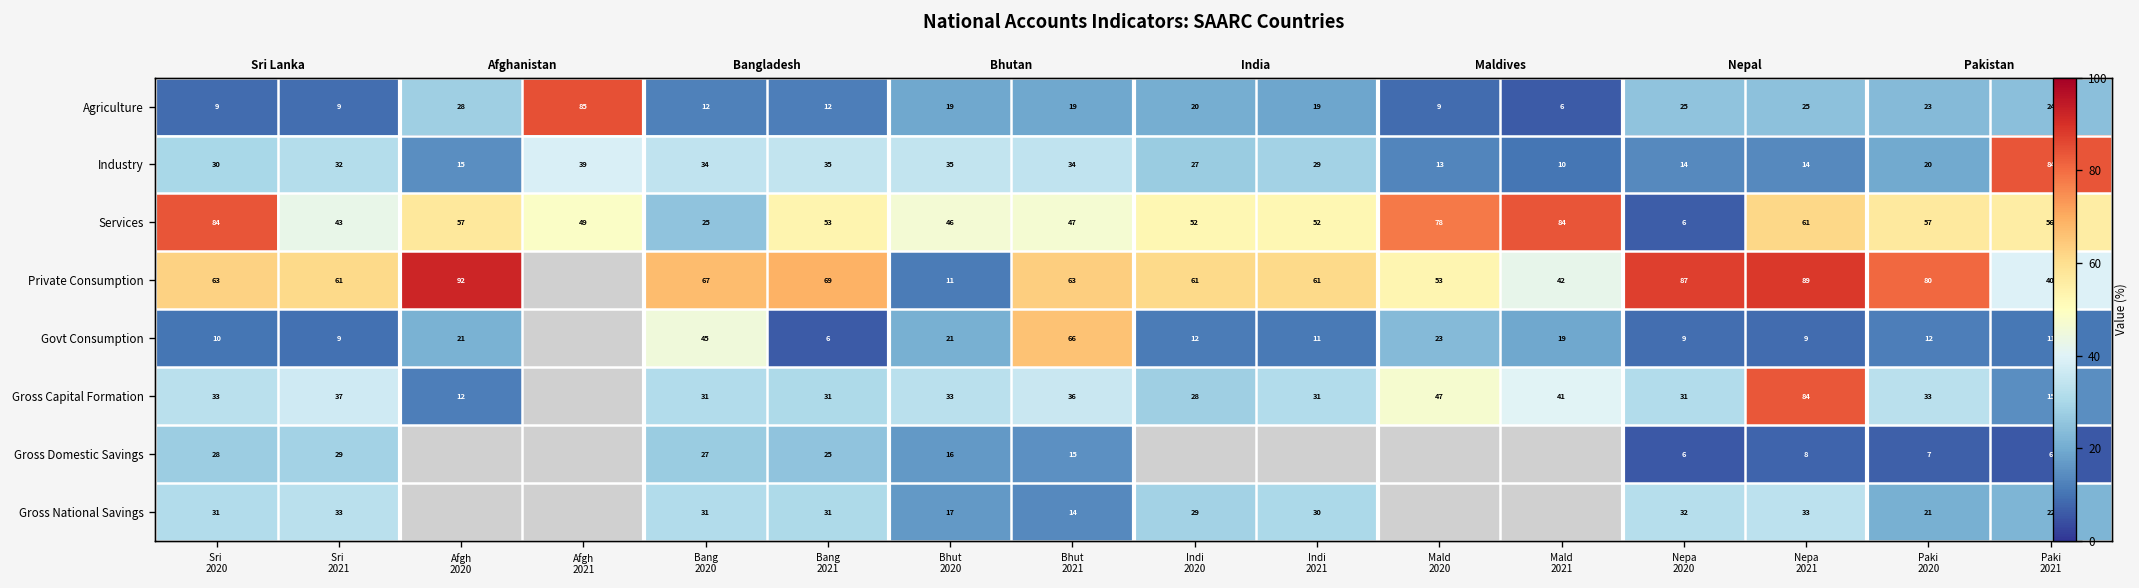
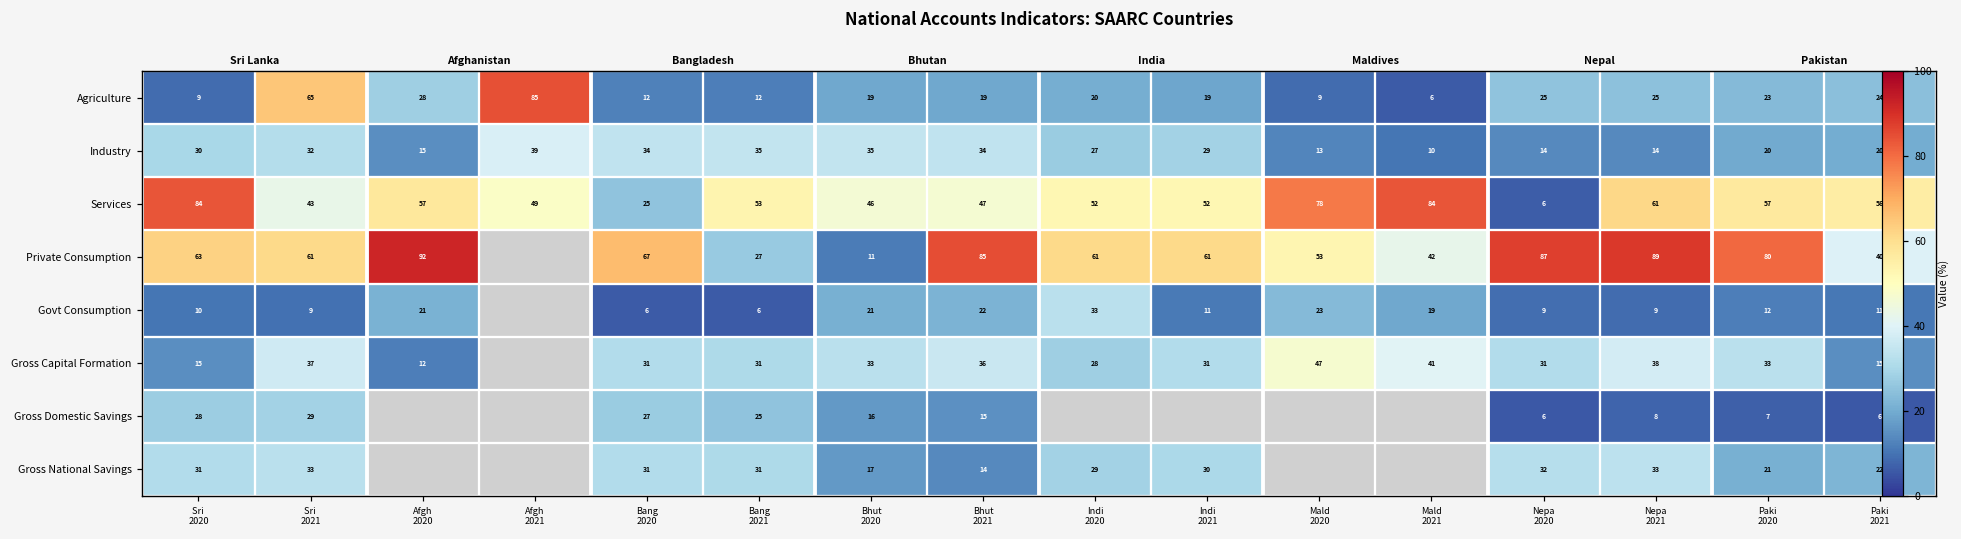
  {
    "Agriculture": {
      "Sri 2020": 9,
-     "Sri 2021": 9,
+     "Sri 2021": 65,
      "Afgh 2020": 28,
      "Afgh 2021": 85,
      "Bang 2020": 12,
      "Bang 2021": 12,
      "Bhut 2020": 19,
      "Bhut 2021": 19,
      "Indi 2020": 20,
      "Indi 2021": 19,
      "Mald 2020": 9,
      "Mald 2021": 6,
      "Nepa 2020": 25,
      "Nepa 2021": 25,
      "Paki 2020": 23,
      "Paki 2021": 24
    },
    "Industry": {
      "Sri 2020": 30,
      "Sri 2021": 32,
      "Afgh 2020": 15,
      "Afgh 2021": 39,
      "Bang 2020": 34,
      "Bang 2021": 35,
      "Bhut 2020": 35,
      "Bhut 2021": 34,
      "Indi 2020": 27,
      "Indi 2021": 29,
      "Mald 2020": 13,
      "Mald 2021": 10,
      "Nepa 2020": 14,
      "Nepa 2021": 14,
      "Paki 2020": 20,
-     "Paki 2021": 84
+     "Paki 2021": 20
    },
    "Services": {
      "Sri 2020": 84,
      "Sri 2021": 43,
      "Afgh 2020": 57,
      "Afgh 2021": 49,
      "Bang 2020": 25,
      "Bang 2021": 53,
      "Bhut 2020": 46,
      "Bhut 2021": 47,
      "Indi 2020": 52,
      "Indi 2021": 52,
      "Mald 2020": 78,
      "Mald 2021": 84,
      "Nepa 2020": 6,
      "Nepa 2021": 61,
      "Paki 2020": 57,
      "Paki 2021": 56
    },
    "Private Consumption": {
      "Sri 2020": 63,
      "Sri 2021": 61,
      "Afgh 2020": 92,
      "Bang 2020": 67,
-     "Bang 2021": 69,
+     "Bang 2021": 27,
      "Bhut 2020": 11,
-     "Bhut 2021": 63,
+     "Bhut 2021": 85,
      "Indi 2020": 61,
      "Indi 2021": 61,
      "Mald 2020": 53,
      "Mald 2021": 42,
      "Nepa 2020": 87,
      "Nepa 2021": 89,
      "Paki 2020": 80,
      "Paki 2021": 40
    },
    "Govt Consumption": {
      "Sri 2020": 10,
      "Sri 2021": 9,
      "Afgh 2020": 21,
-     "Bang 2020": 45,
+     "Bang 2020": 6,
      "Bang 2021": 6,
      "Bhut 2020": 21,
-     "Bhut 2021": 66,
-     "Indi 2020": 12,
+     "Bhut 2021": 22,
+     "Indi 2020": 33,
      "Indi 2021": 11,
      "Mald 2020": 23,
      "Mald 2021": 19,
      "Nepa 2020": 9,
      "Nepa 2021": 9,
      "Paki 2020": 12,
      "Paki 2021": 11
    },
    "Gross Capital Formation": {
-     "Sri 2020": 33,
+     "Sri 2020": 15,
      "Sri 2021": 37,
      "Afgh 2020": 12,
      "Bang 2020": 31,
      "Bang 2021": 31,
      "Bhut 2020": 33,
      "Bhut 2021": 36,
      "Indi 2020": 28,
      "Indi 2021": 31,
      "Mald 2020": 47,
      "Mald 2021": 41,
      "Nepa 2020": 31,
-     "Nepa 2021": 84,
+     "Nepa 2021": 38,
      "Paki 2020": 33,
      "Paki 2021": 15
    },
    "Gross Domestic Savings": {
      "Sri 2020": 28,
      "Sri 2021": 29,
      "Bang 2020": 27,
      "Bang 2021": 25,
      "Bhut 2020": 16,
      "Bhut 2021": 15,
      "Nepa 2020": 6,
      "Nepa 2021": 8,
      "Paki 2020": 7,
      "Paki 2021": 6
    },
    "Gross National Savings": {
      "Sri 2020": 31,
      "Sri 2021": 33,
      "Bang 2020": 31,
      "Bang 2021": 31,
      "Bhut 2020": 17,
      "Bhut 2021": 14,
      "Indi 2020": 29,
      "Indi 2021": 30,
      "Nepa 2020": 32,
      "Nepa 2021": 33,
      "Paki 2020": 21,
      "Paki 2021": 22
    }
  }
